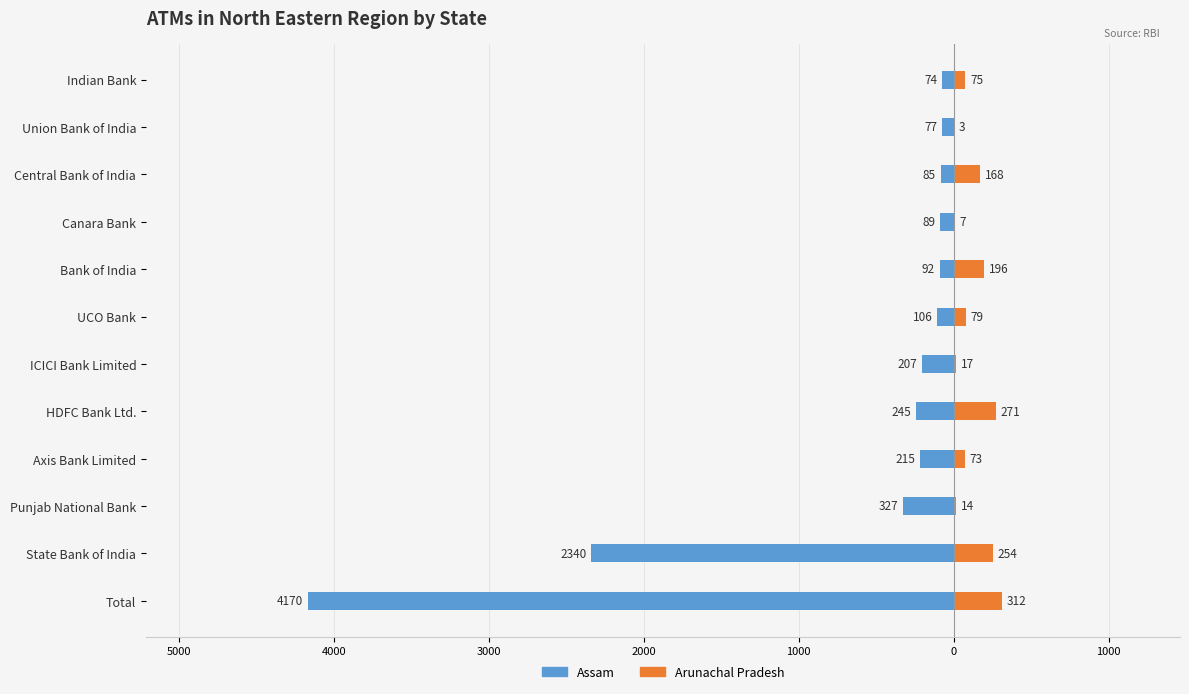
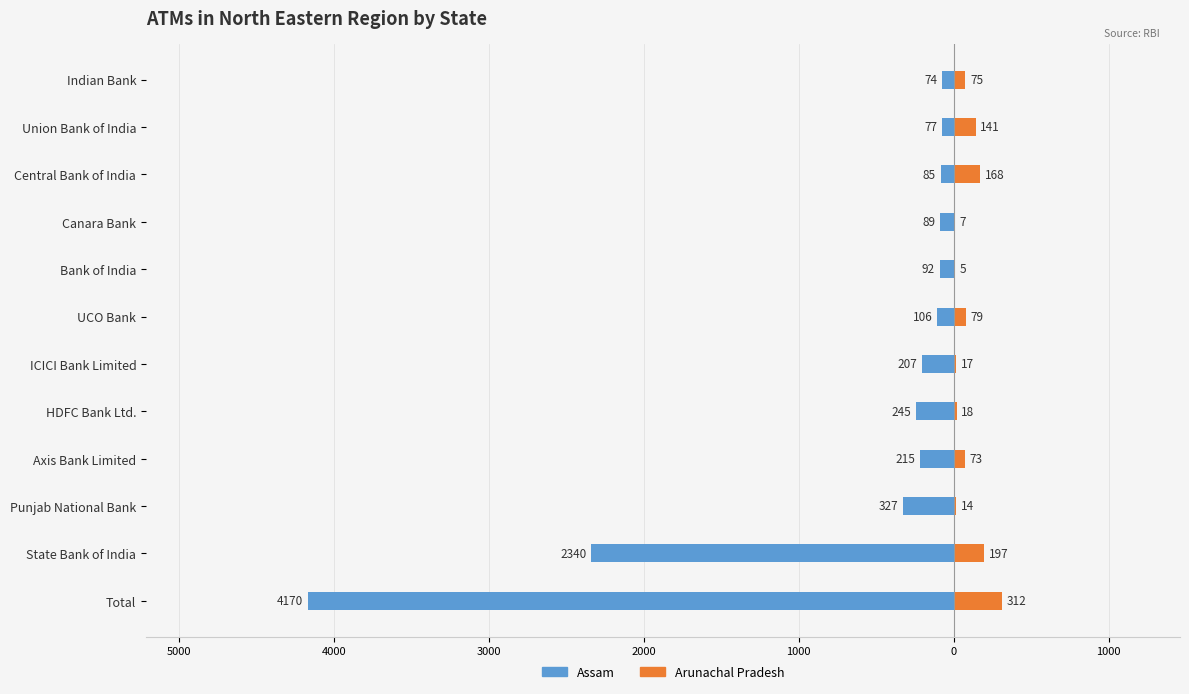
  {
    "Arunachal Pradesh": {
      "Indian Bank": 75,
-     "Union Bank of India": 3,
+     "Union Bank of India": 141,
      "Central Bank of India": 168,
      "Canara Bank": 7,
-     "Bank of India": 196,
+     "Bank of India": 5,
      "UCO Bank": 79,
      "ICICI Bank Limited": 17,
-     "HDFC Bank Ltd.": 271,
+     "HDFC Bank Ltd.": 18,
      "Axis Bank Limited": 73,
      "Punjab National Bank": 14,
-     "State Bank of India": 254,
+     "State Bank of India": 197,
      "Total": 312
    }
  }
